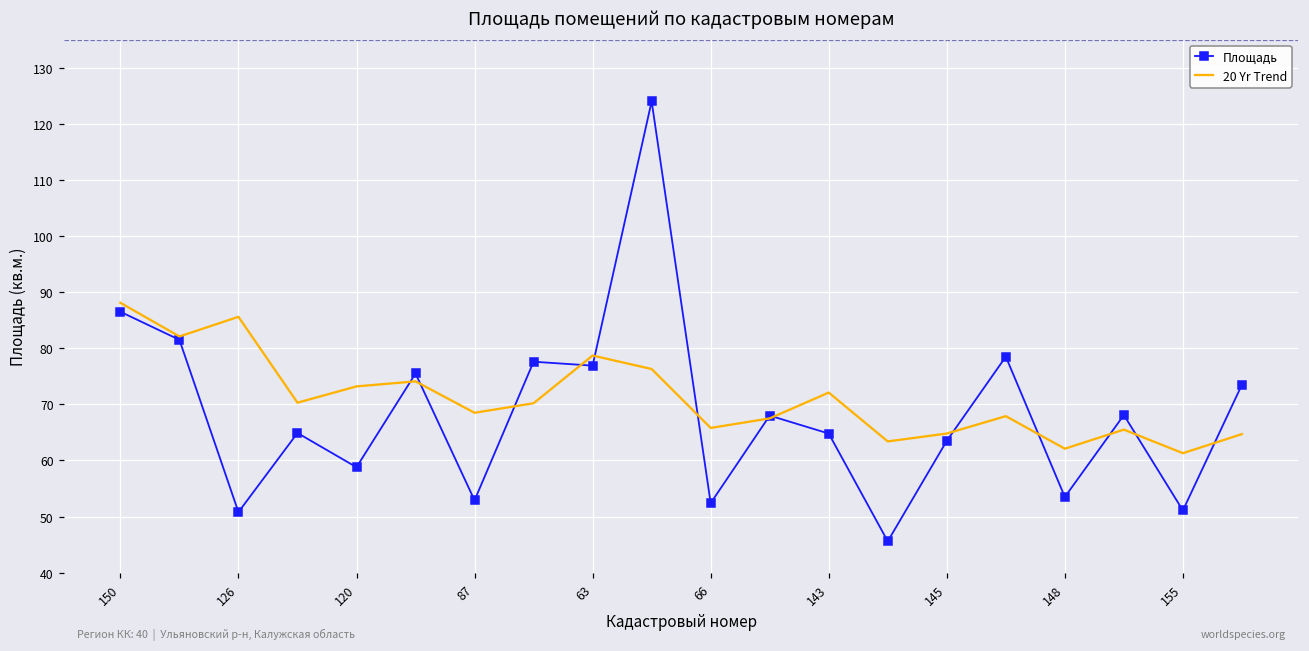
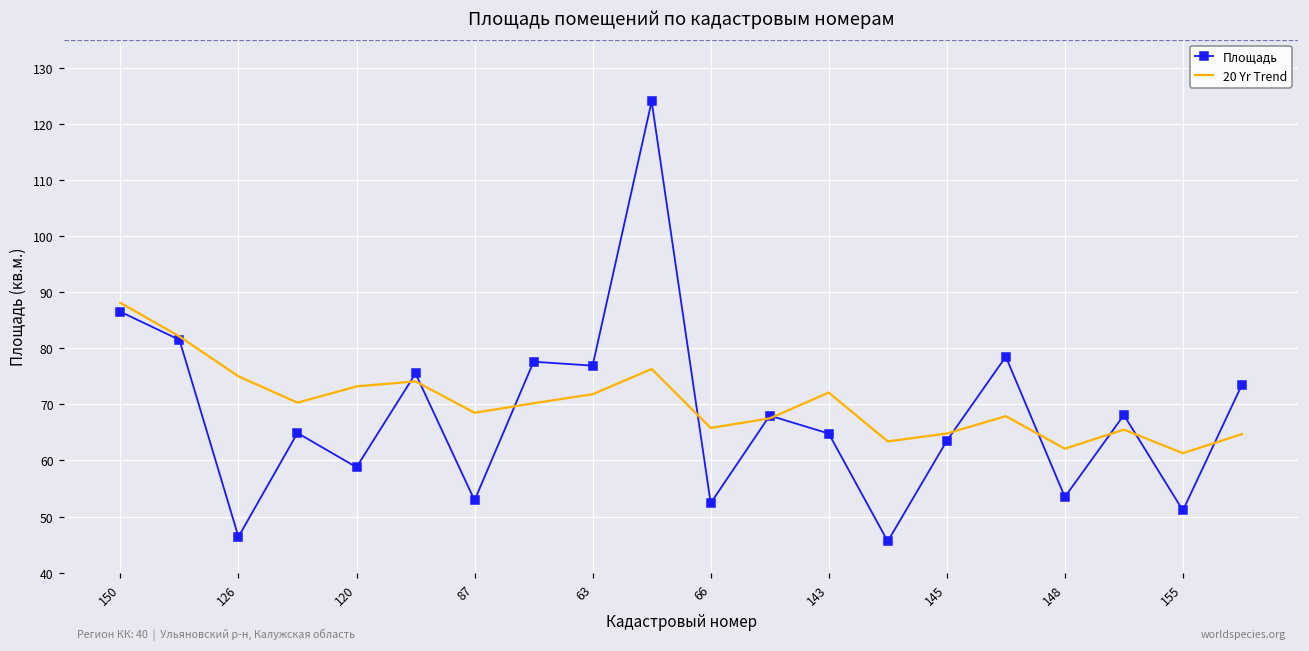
  {
    "Площадь": {
      "150": 87,
-     "126": 51,
+     "126": 46,
      "120": 59,
      "87": 53,
      "63": 77,
      "66": 52,
      "143": 65,
      "145": 64,
      "148": 54,
      "155": 51
    },
    "20 Yr Trend": {
      "150": 88,
-     "126": 86,
+     "126": 75,
      "120": 73,
      "87": 69,
-     "63": 79,
+     "63": 72,
      "66": 66,
      "143": 72,
      "145": 65,
      "148": 62,
      "155": 61
    }
  }
